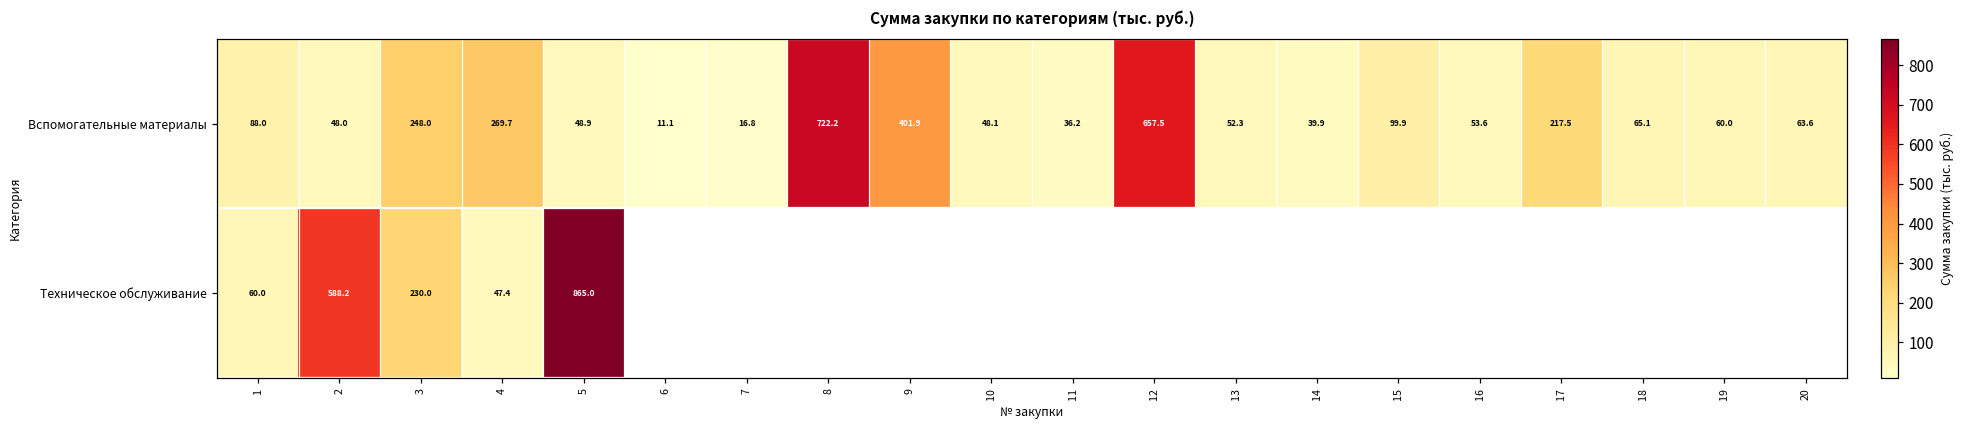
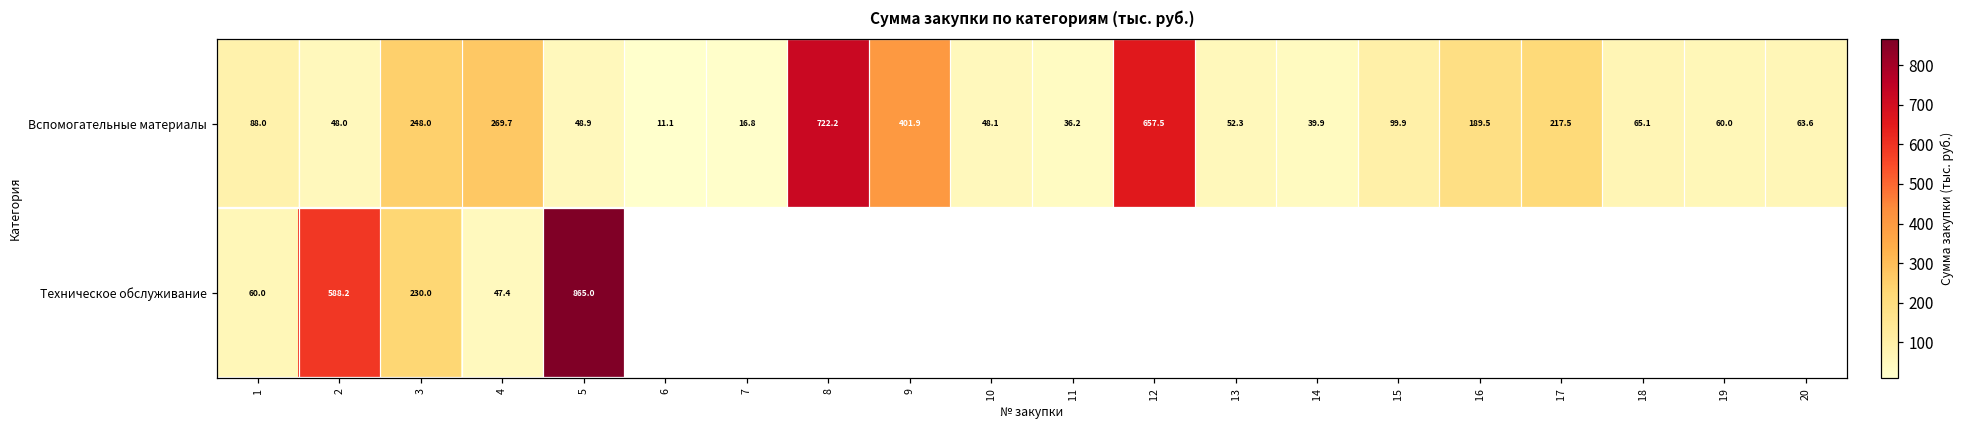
  {
    "Вспомогательные материалы": {
      "1": 88.0,
      "2": 48.0,
      "3": 248.0,
      "4": 269.7,
      "5": 48.9,
      "6": 11.1,
      "7": 16.8,
      "8": 722.2,
      "9": 401.9,
      "10": 48.1,
      "11": 36.2,
      "12": 657.5,
      "13": 52.3,
      "14": 39.9,
      "15": 99.9,
-     "16": 53.6,
+     "16": 189.5,
      "17": 217.5,
      "18": 65.1,
      "19": 60.0,
      "20": 63.6
    },
    "Техническое обслуживание": {
      "1": 60.0,
      "2": 588.2,
      "3": 230.0,
      "4": 47.4,
      "5": 865.0
    }
  }
